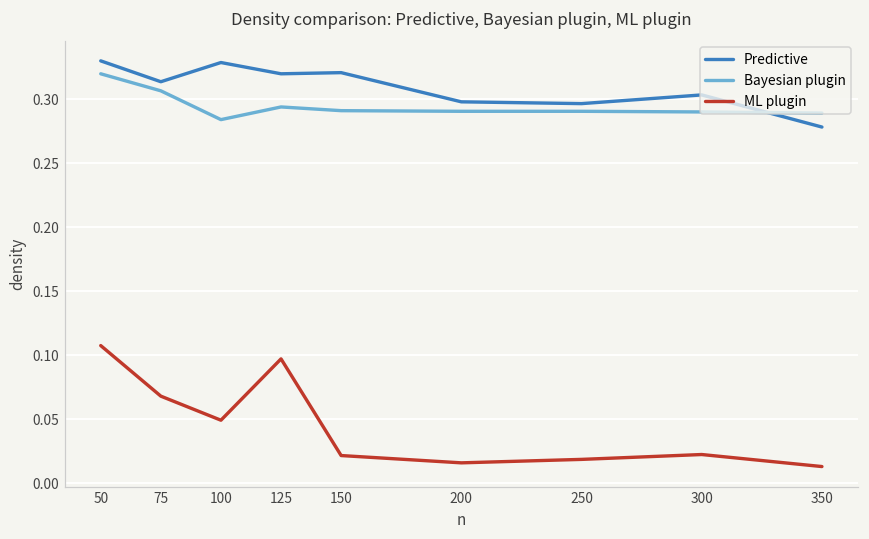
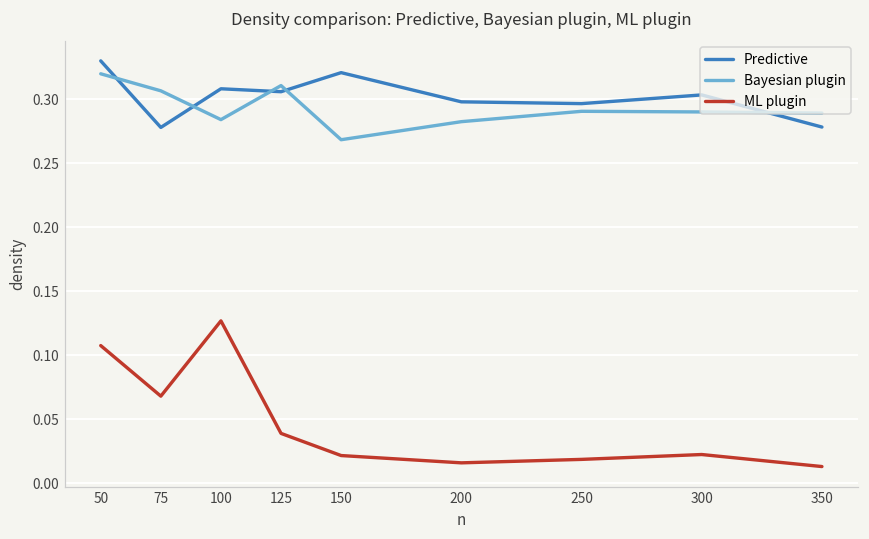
  {
    "Predictive": {
      "50": 0.330,
-     "75": 0.314,
-     "100": 0.329,
-     "125": 0.320,
+     "75": 0.278,
+     "100": 0.308,
+     "125": 0.306,
      "150": 0.321,
      "200": 0.298,
      "250": 0.297,
      "350": 0.278
    },
    "Bayesian plugin": {
      "50": 0.320,
      "75": 0.307,
      "100": 0.284,
-     "125": 0.294,
-     "150": 0.291,
-     "200": 0.291,
+     "125": 0.311,
+     "150": 0.269,
+     "200": 0.283,
      "250": 0.291
    },
    "ML plugin": {
      "50": 0.108,
      "75": 0.068,
-     "100": 0.049,
-     "125": 0.097,
+     "100": 0.127,
+     "125": 0.039,
      "150": 0.022,
      "200": 0.016,
      "250": 0.019,
      "300": 0.023,
      "350": 0.013
    }
  }
